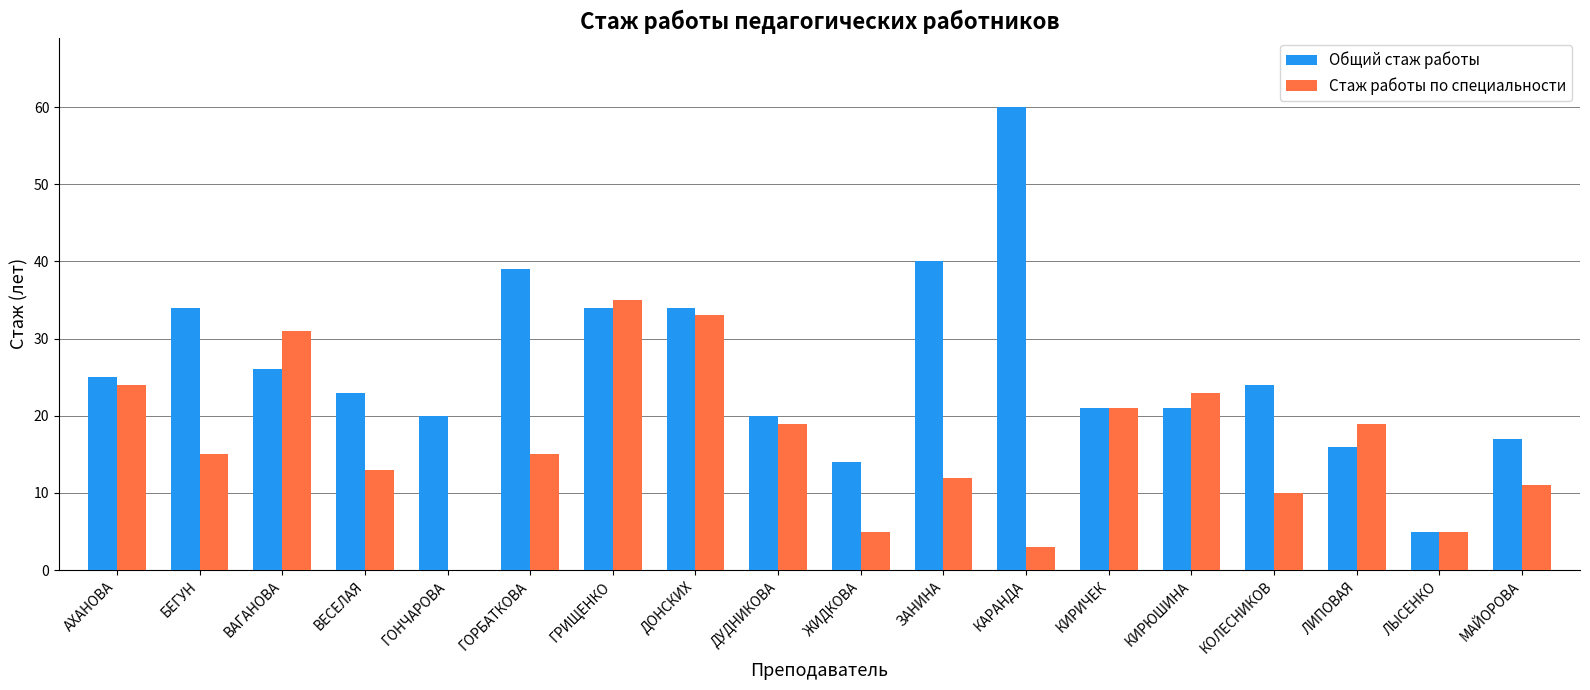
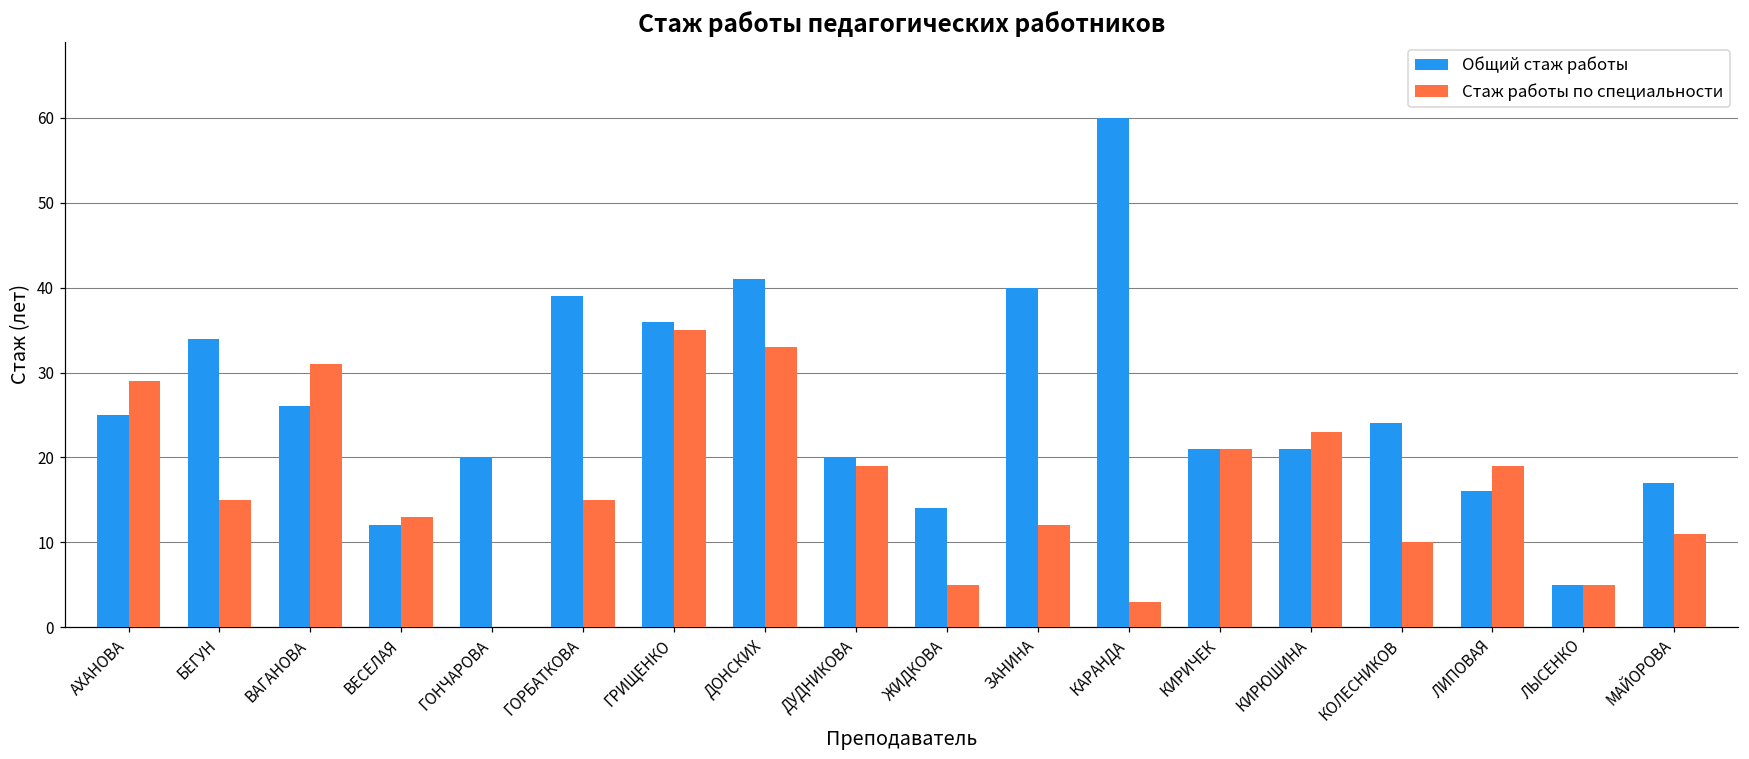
  {
    "Общий стаж работы": {
      "АХАНОВА": 25,
      "БЕГУН": 34,
      "ВАГАНОВА": 26,
-     "ВЕСЕЛАЯ": 23,
+     "ВЕСЕЛАЯ": 12,
      "ГОНЧАРОВА": 20,
      "ГОРБАТКОВА": 39,
-     "ГРИЩЕНКО": 34,
-     "ДОНСКИХ": 34,
+     "ГРИЩЕНКО": 36,
+     "ДОНСКИХ": 41,
      "ДУДНИКОВА": 20,
      "ЖИДКОВА": 14,
      "ЗАНИНА": 40,
      "КАРАНДА": 60,
      "КИРИЧЕК": 21,
      "КИРЮШИНА": 21,
      "КОЛЕСНИКОВ": 24,
      "ЛИПОВАЯ": 16,
      "ЛЫСЕНКО": 5,
      "МАЙОРОВА": 17
    },
    "Стаж работы по специальности": {
-     "АХАНОВА": 24,
+     "АХАНОВА": 29,
      "БЕГУН": 15,
      "ВАГАНОВА": 31,
      "ВЕСЕЛАЯ": 13,
      "ГОНЧАРОВА": 0,
      "ГОРБАТКОВА": 15,
      "ГРИЩЕНКО": 35,
      "ДОНСКИХ": 33,
      "ДУДНИКОВА": 19,
      "ЖИДКОВА": 5,
      "ЗАНИНА": 12,
      "КАРАНДА": 3,
      "КИРИЧЕК": 21,
      "КИРЮШИНА": 23,
      "КОЛЕСНИКОВ": 10,
      "ЛИПОВАЯ": 19,
      "ЛЫСЕНКО": 5,
      "МАЙОРОВА": 11
    }
  }
